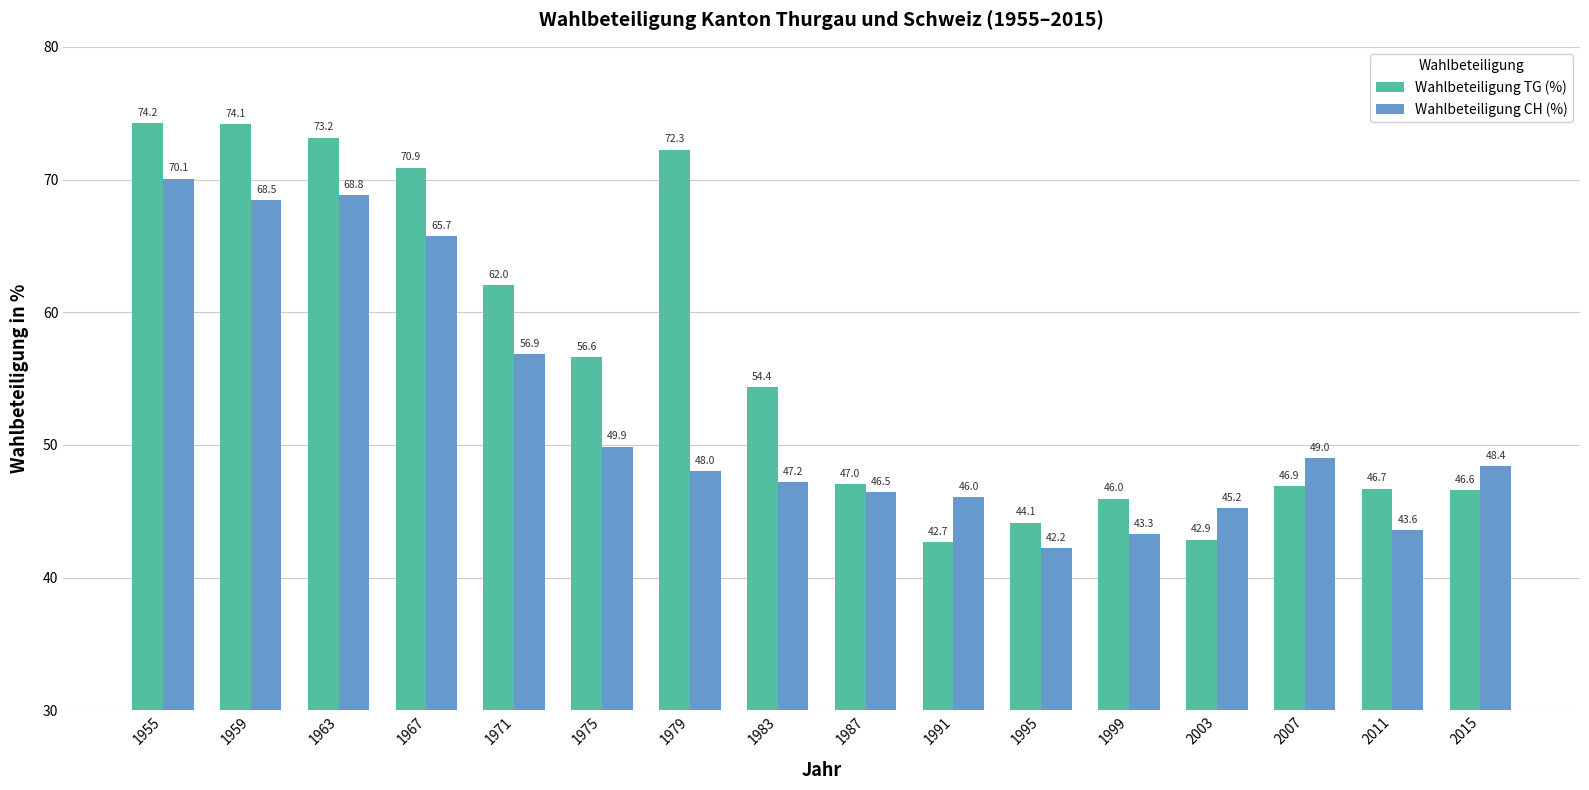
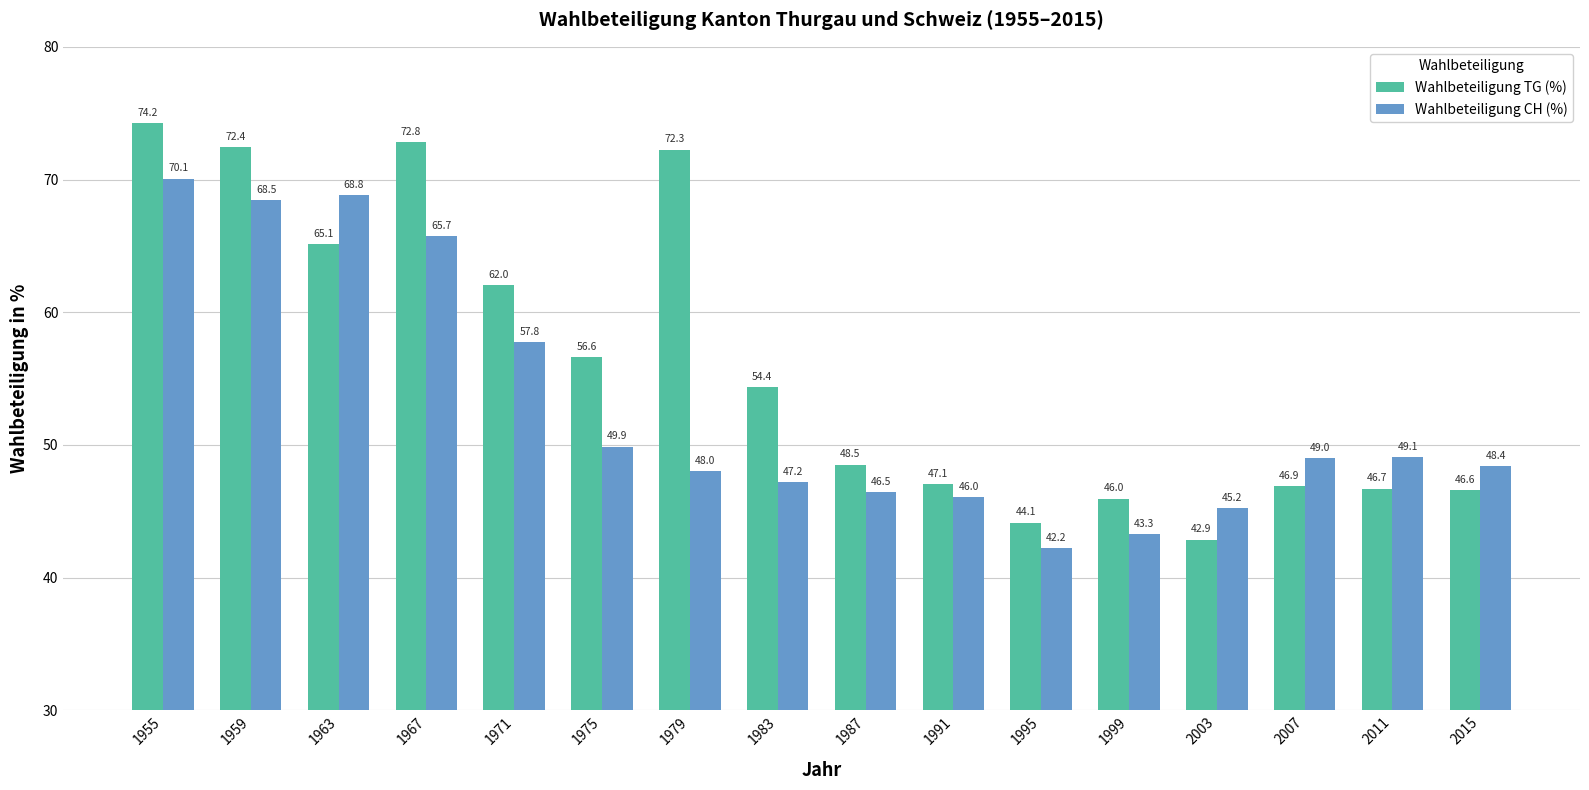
  {
    "Wahlbeteiligung TG (%)": {
      "1955": 74.2,
-     "1959": 74.1,
-     "1963": 73.2,
-     "1967": 70.9,
+     "1959": 72.4,
+     "1963": 65.1,
+     "1967": 72.8,
      "1971": 62.0,
      "1975": 56.6,
      "1979": 72.3,
      "1983": 54.4,
-     "1987": 47.0,
-     "1991": 42.7,
+     "1987": 48.5,
+     "1991": 47.1,
      "1995": 44.1,
      "1999": 46.0,
      "2003": 42.9,
      "2007": 46.9,
      "2011": 46.7,
      "2015": 46.6
    },
    "Wahlbeteiligung CH (%)": {
      "1955": 70.1,
      "1959": 68.5,
      "1963": 68.8,
      "1967": 65.7,
-     "1971": 56.9,
+     "1971": 57.8,
      "1975": 49.9,
      "1979": 48.0,
      "1983": 47.2,
      "1987": 46.5,
      "1991": 46.0,
      "1995": 42.2,
      "1999": 43.3,
      "2003": 45.2,
      "2007": 49.0,
-     "2011": 43.6,
+     "2011": 49.1,
      "2015": 48.4
    }
  }
